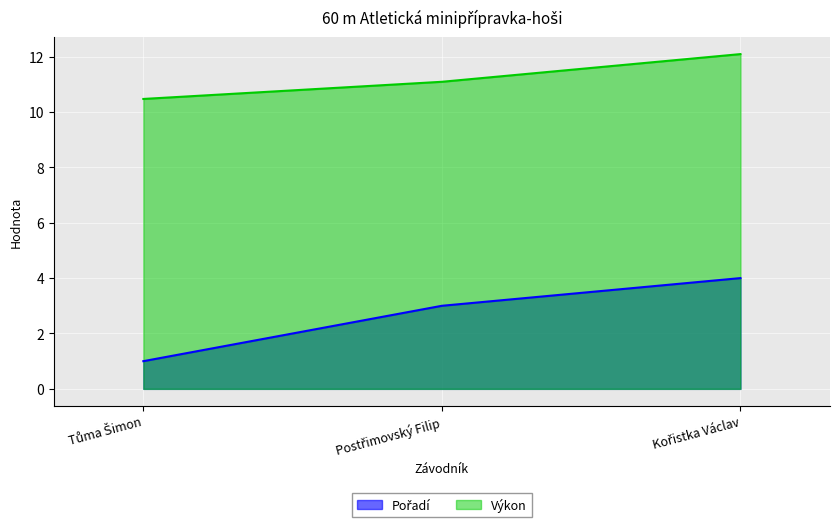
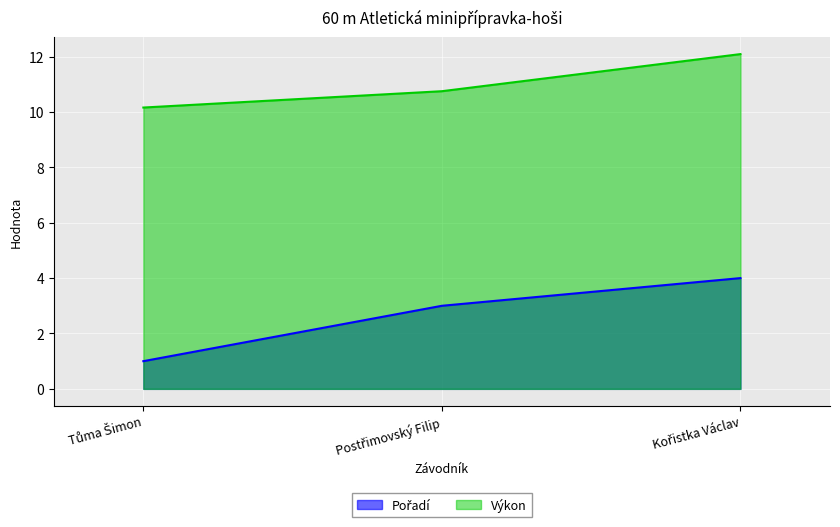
  {
    "Pořadí": {
      "Tůma Šimon": 1.0,
      "Postřimovský Filip": 3.0,
      "Kořistka Václav": 4.0
    },
    "Výkon": {
-     "Tůma Šimon": 10.5,
-     "Postřimovský Filip": 11.1,
+     "Tůma Šimon": 10.2,
+     "Postřimovský Filip": 10.8,
      "Kořistka Václav": 12.1
    }
  }
